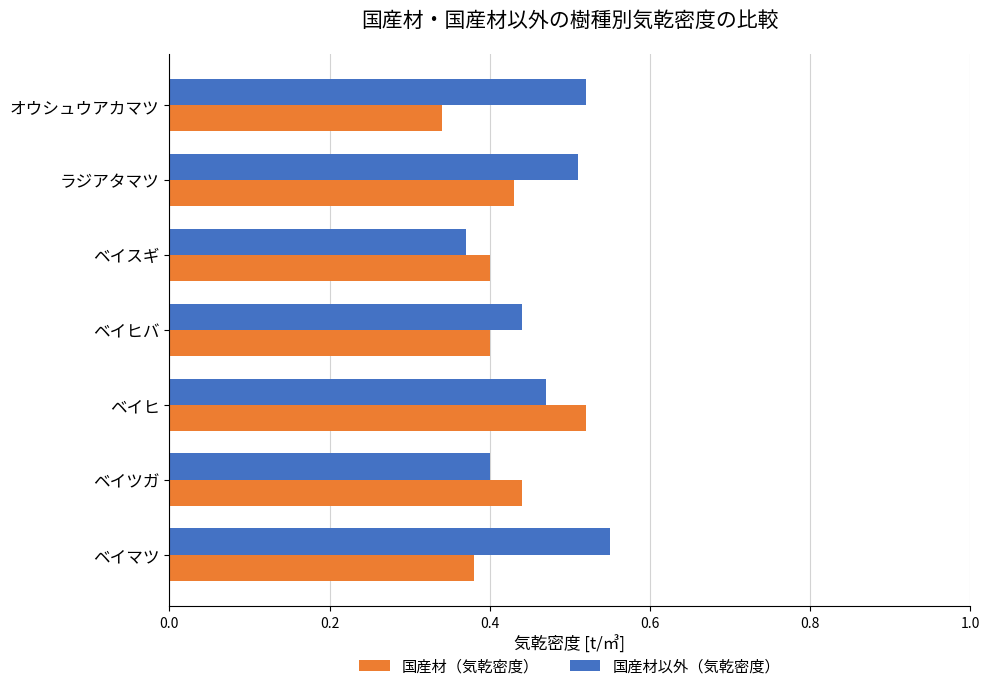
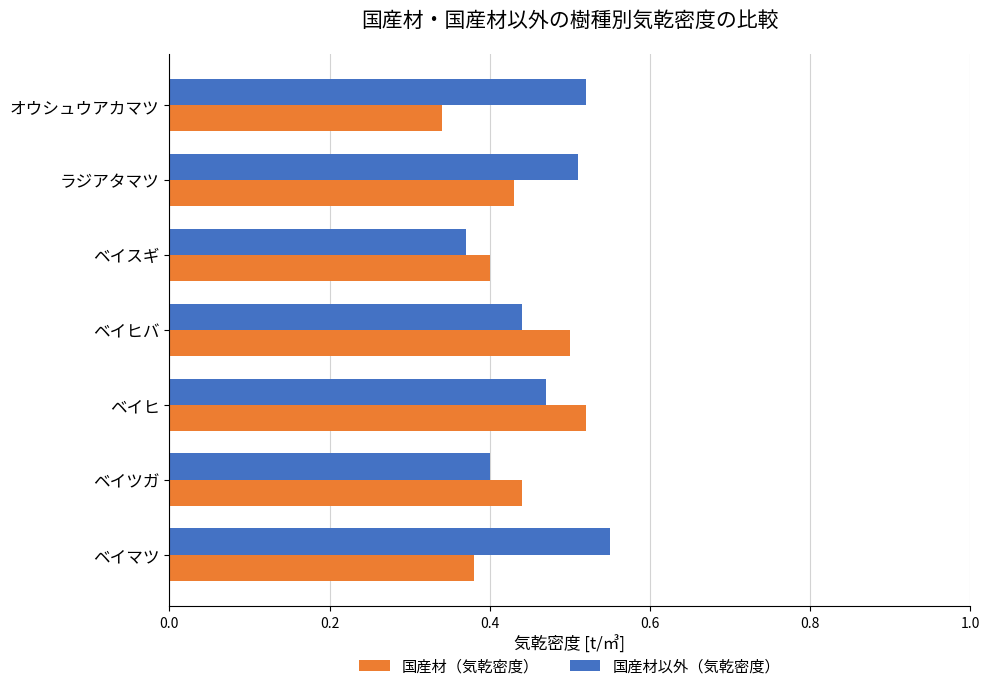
  {
    "国産材（気乾密度）": {
      "オウシュウアカマツ": 0.34,
      "ラジアタマツ": 0.43,
      "ベイスギ": 0.4,
-     "ベイヒバ": 0.4,
+     "ベイヒバ": 0.5,
      "ベイヒ": 0.52,
      "ベイツガ": 0.44,
      "ベイマツ": 0.38
    },
    "国産材以外（気乾密度）": {
      "オウシュウアカマツ": 0.52,
      "ラジアタマツ": 0.51,
      "ベイスギ": 0.37,
      "ベイヒバ": 0.44,
      "ベイヒ": 0.47,
      "ベイツガ": 0.4,
      "ベイマツ": 0.55
    }
  }
